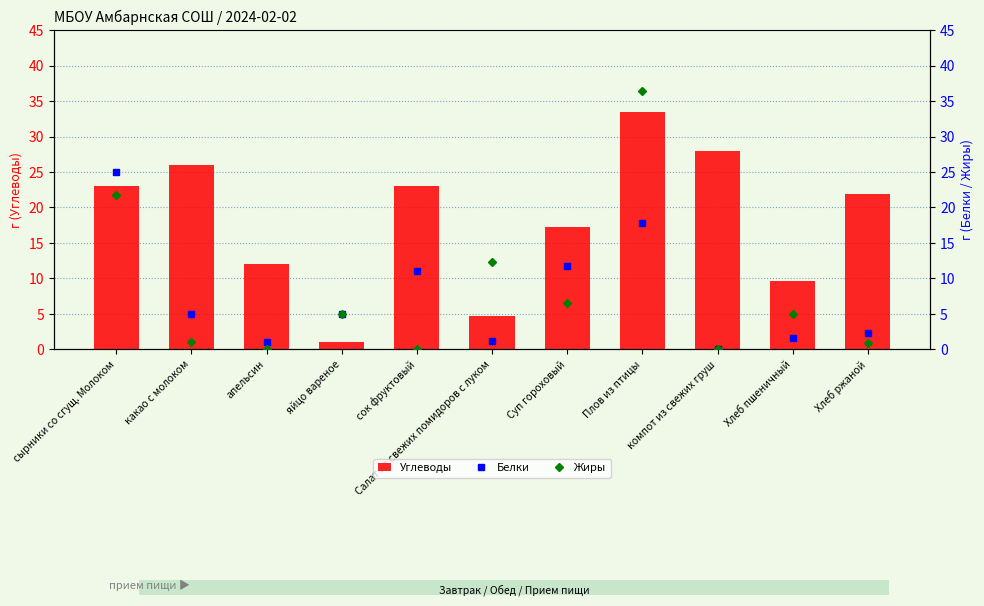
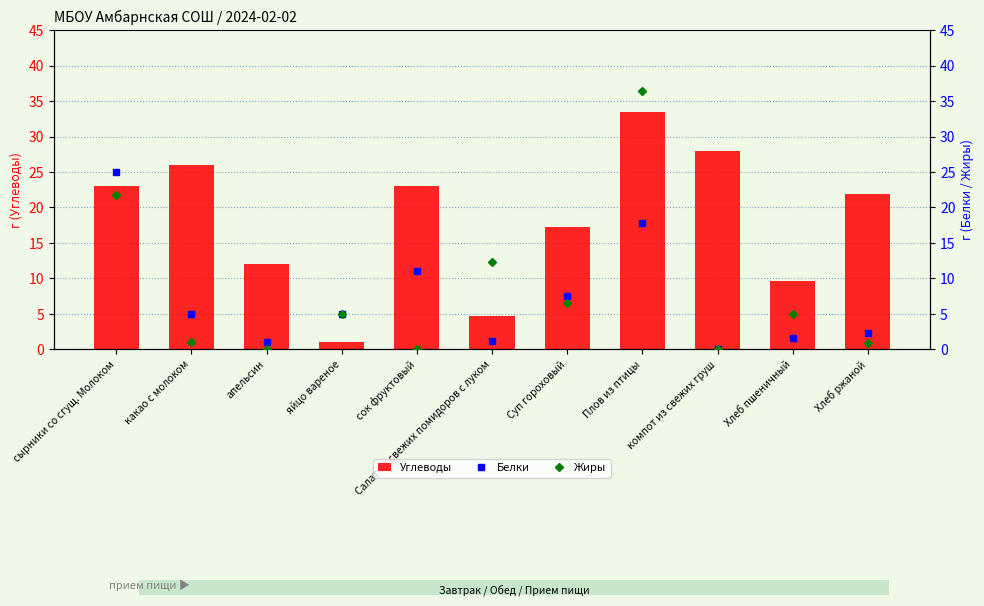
  {
    "Углеводы": {
      "сырники со сгущ. Молоком": 23,
      "какао с молоком": 26,
      "апельсин": 12,
      "яйцо вареное": 1,
      "сок фруктовый": 23,
      "Салат из свежих помидоров с луком": 5,
      "Суп гороховый": 17,
      "Плов из птицы": 33,
      "компот из свежих груш": 28,
      "Хлеб пшеничный": 10,
      "Хлеб ржаной": 22
    },
    "Белки": {
      "сырники со сгущ. Молоком": 25,
      "какао с молоком": 5,
      "апельсин": 1,
      "сок фруктовый": 11,
      "Салат из свежих помидоров с луком": 1,
-     "Суп гороховый": 12,
+     "Суп гороховый": 8,
      "Плов из птицы": 18,
      "Хлеб пшеничный": 2,
      "Хлеб ржаной": 2
    },
    "Жиры": {
      "сырники со сгущ. Молоком": 22,
      "какао с молоком": 1,
      "апельсин": 0,
      "сок фруктовый": 0,
      "Салат из свежих помидоров с луком": 12,
      "Суп гороховый": 7,
      "Плов из птицы": 36,
      "Хлеб пшеничный": 5,
      "Хлеб ржаной": 1
    }
  }
